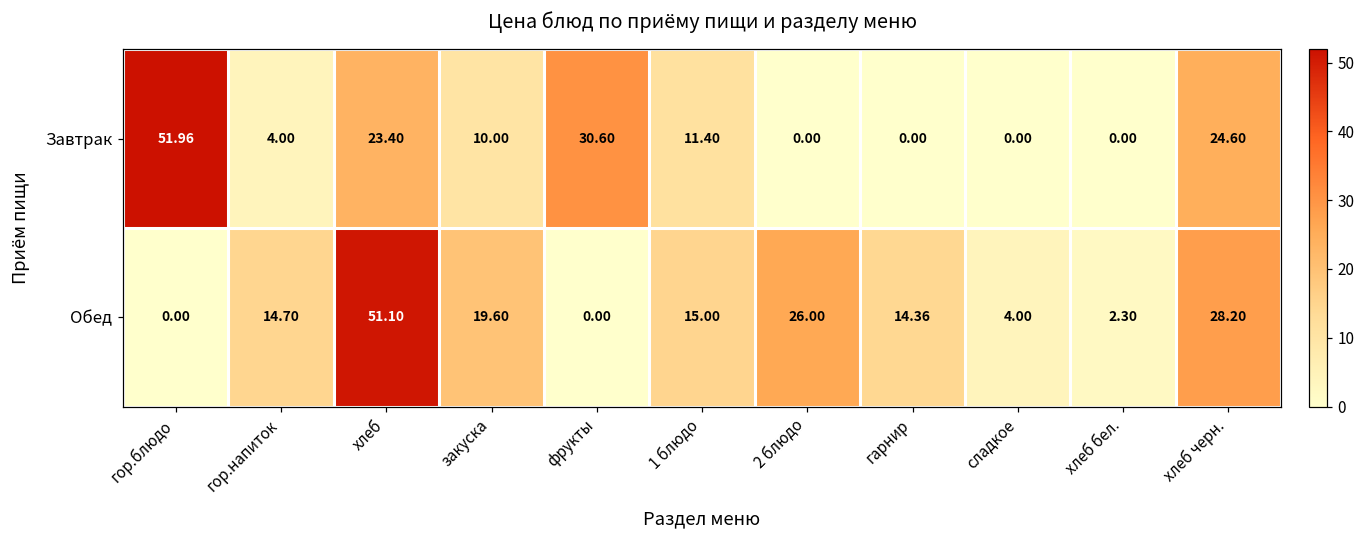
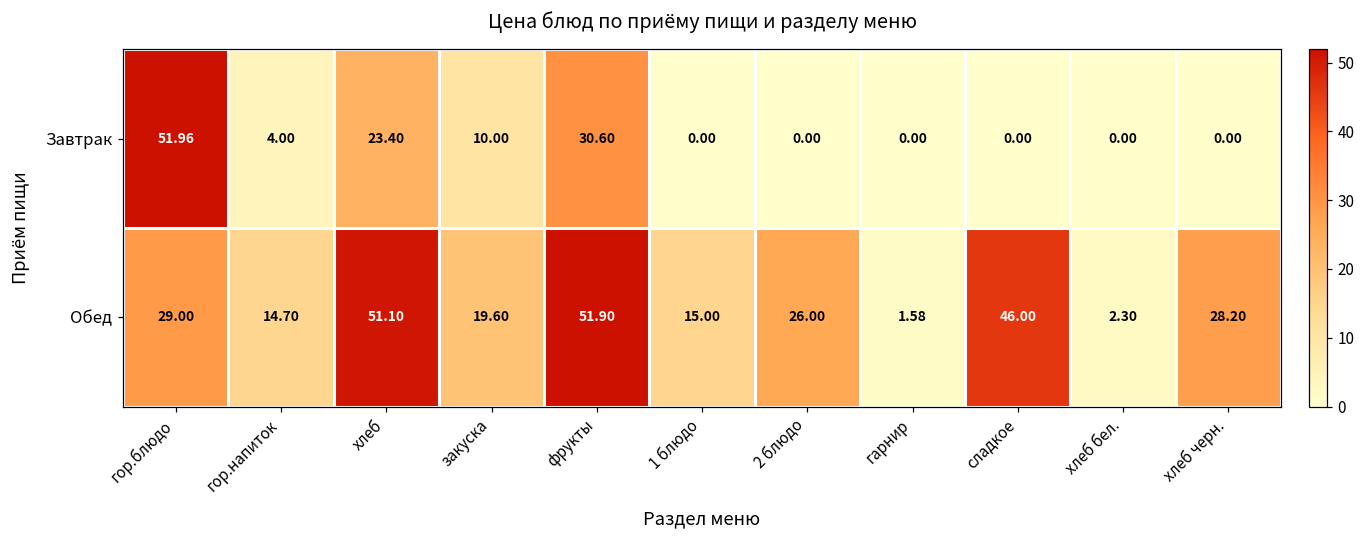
  {
    "Завтрак": {
      "гор.блюдо": 51.96,
      "гор.напиток": 4.00,
      "хлеб": 23.40,
      "закуска": 10.00,
      "фрукты": 30.60,
-     "1 блюдо": 11.40,
+     "1 блюдо": 0.00,
      "2 блюдо": 0.00,
      "гарнир": 0.00,
      "сладкое": 0.00,
      "хлеб бел.": 0.00,
-     "хлеб черн.": 24.60
+     "хлеб черн.": 0.00
    },
    "Обед": {
-     "гор.блюдо": 0.00,
+     "гор.блюдо": 29.00,
      "гор.напиток": 14.70,
      "хлеб": 51.10,
      "закуска": 19.60,
-     "фрукты": 0.00,
+     "фрукты": 51.90,
      "1 блюдо": 15.00,
      "2 блюдо": 26.00,
-     "гарнир": 14.36,
-     "сладкое": 4.00,
+     "гарнир": 1.58,
+     "сладкое": 46.00,
      "хлеб бел.": 2.30,
      "хлеб черн.": 28.20
    }
  }
